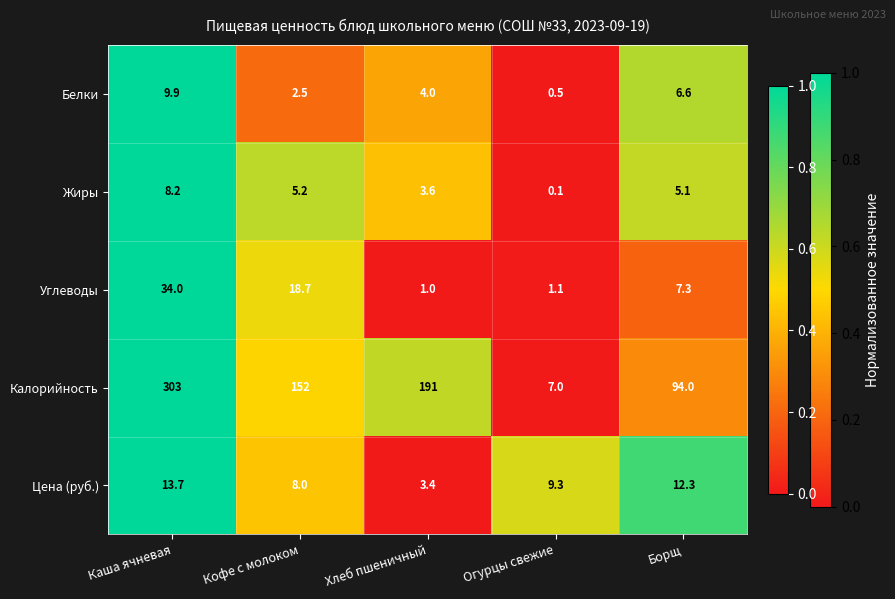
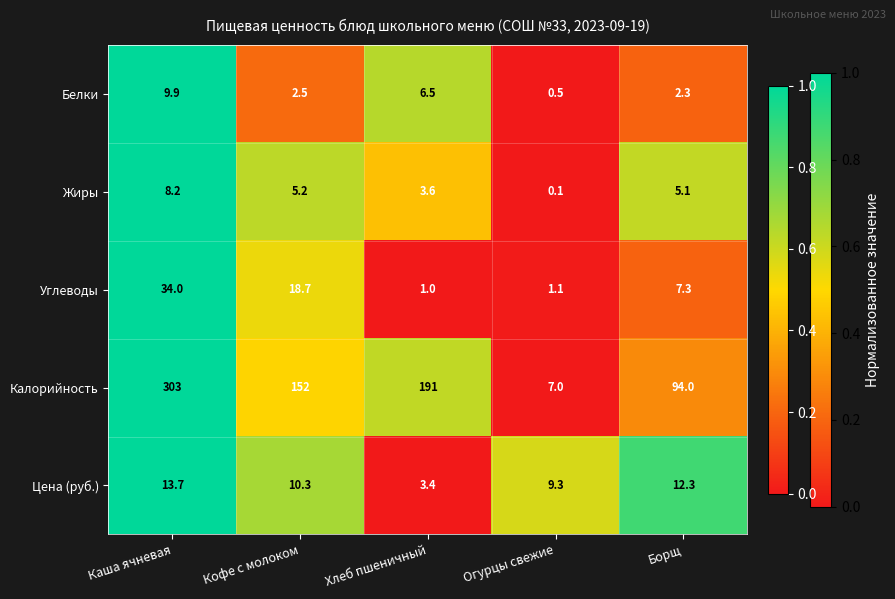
  {
    "Белки": {
      "Каша ячневая": 9.9,
      "Кофе с молоком": 2.5,
-     "Хлеб пшеничный": 4.0,
+     "Хлеб пшеничный": 6.5,
      "Огурцы свежие": 0.5,
-     "Борщ": 6.6
+     "Борщ": 2.3
    },
    "Жиры": {
      "Каша ячневая": 8.2,
      "Кофе с молоком": 5.2,
      "Хлеб пшеничный": 3.6,
      "Огурцы свежие": 0.1,
      "Борщ": 5.1
    },
    "Углеводы": {
      "Каша ячневая": 34.0,
      "Кофе с молоком": 18.7,
      "Хлеб пшеничный": 1.0,
      "Огурцы свежие": 1.1,
      "Борщ": 7.3
    },
    "Калорийность": {
      "Каша ячневая": 303,
      "Кофе с молоком": 152,
      "Хлеб пшеничный": 191,
      "Огурцы свежие": 7.0,
      "Борщ": 94.0
    },
    "Цена (руб.)": {
      "Каша ячневая": 13.7,
-     "Кофе с молоком": 8.0,
+     "Кофе с молоком": 10.3,
      "Хлеб пшеничный": 3.4,
      "Огурцы свежие": 9.3,
      "Борщ": 12.3
    }
  }
